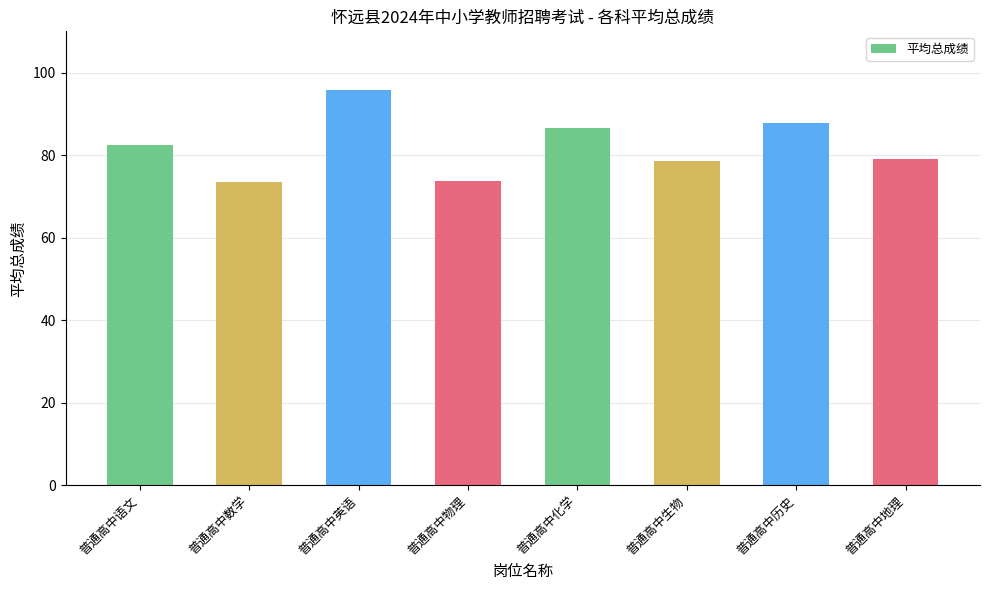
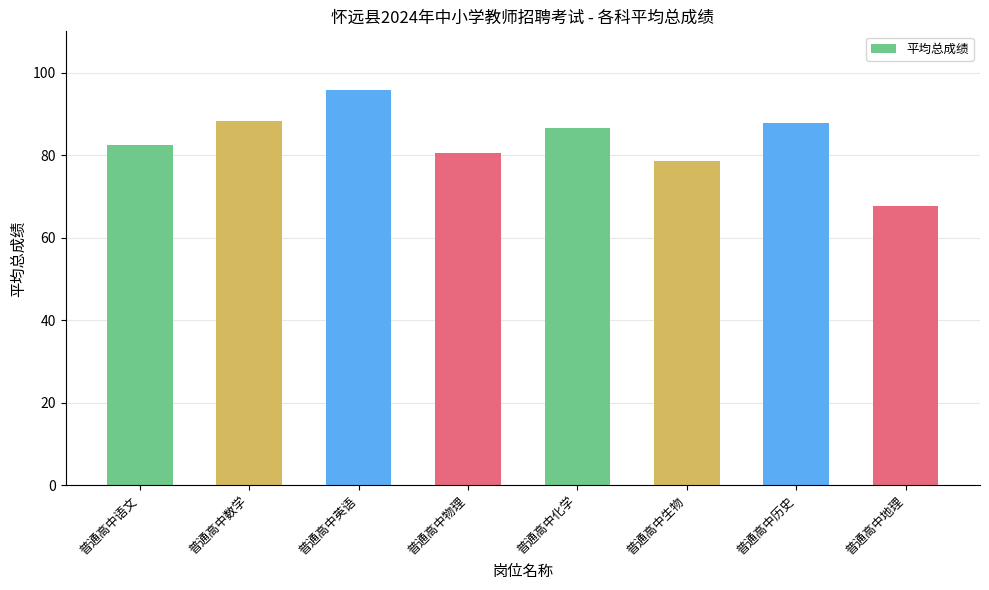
  {
    "普通高中语文": 83,
-   "普通高中数学": 74,
+   "普通高中数学": 88,
    "普通高中英语": 96,
-   "普通高中物理": 74,
+   "普通高中物理": 80,
    "普通高中化学": 87,
    "普通高中生物": 79,
    "普通高中历史": 88,
-   "普通高中地理": 79
+   "普通高中地理": 68
  }
